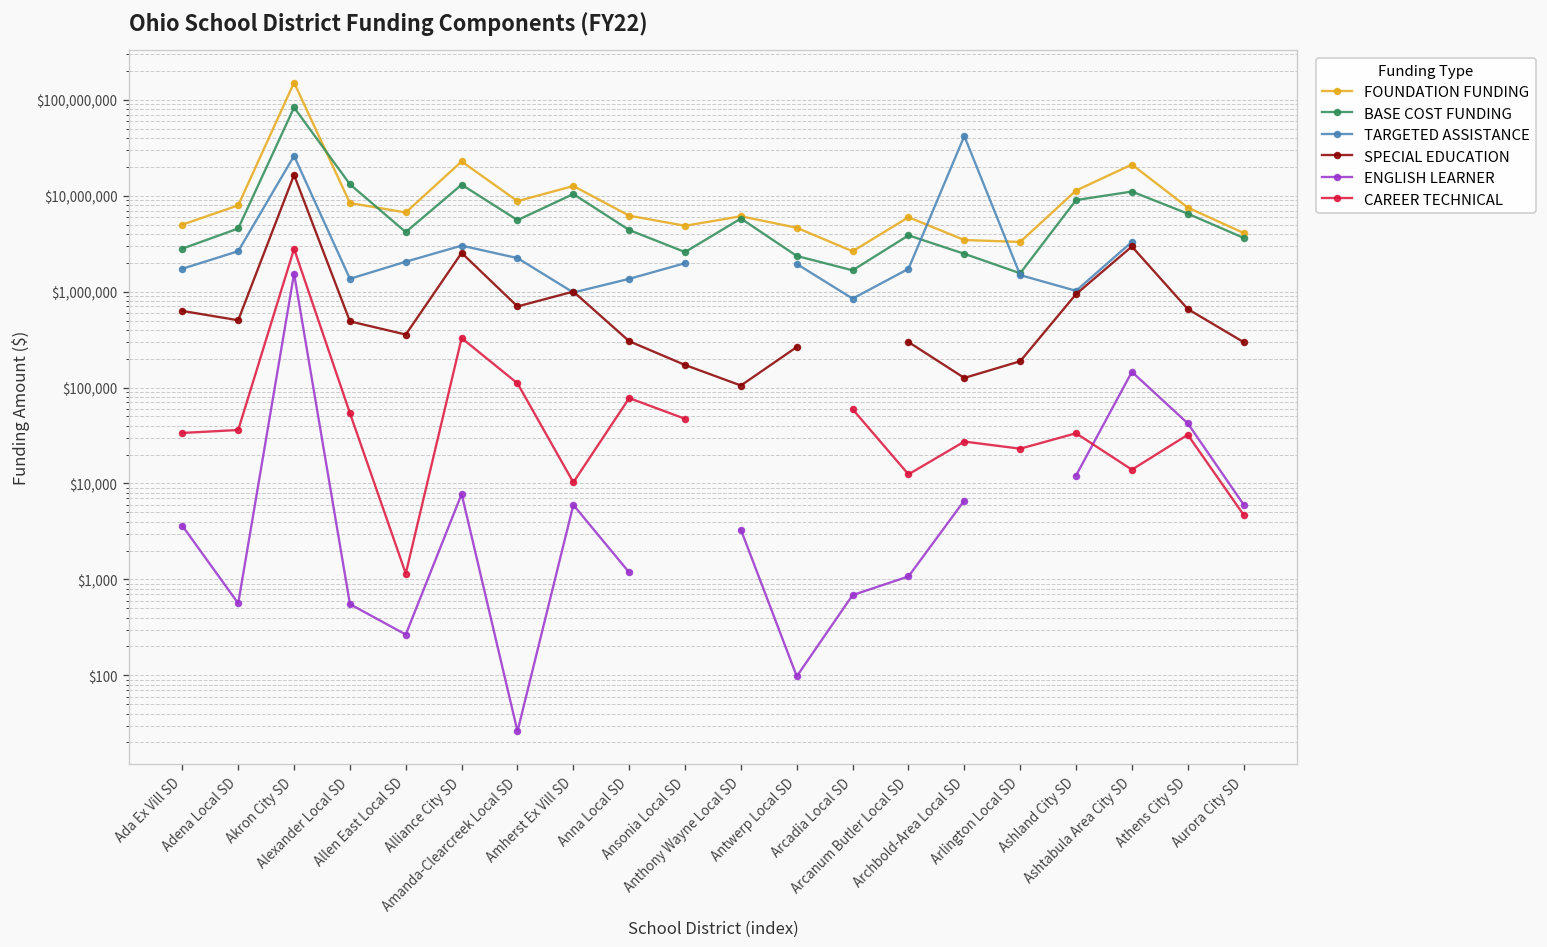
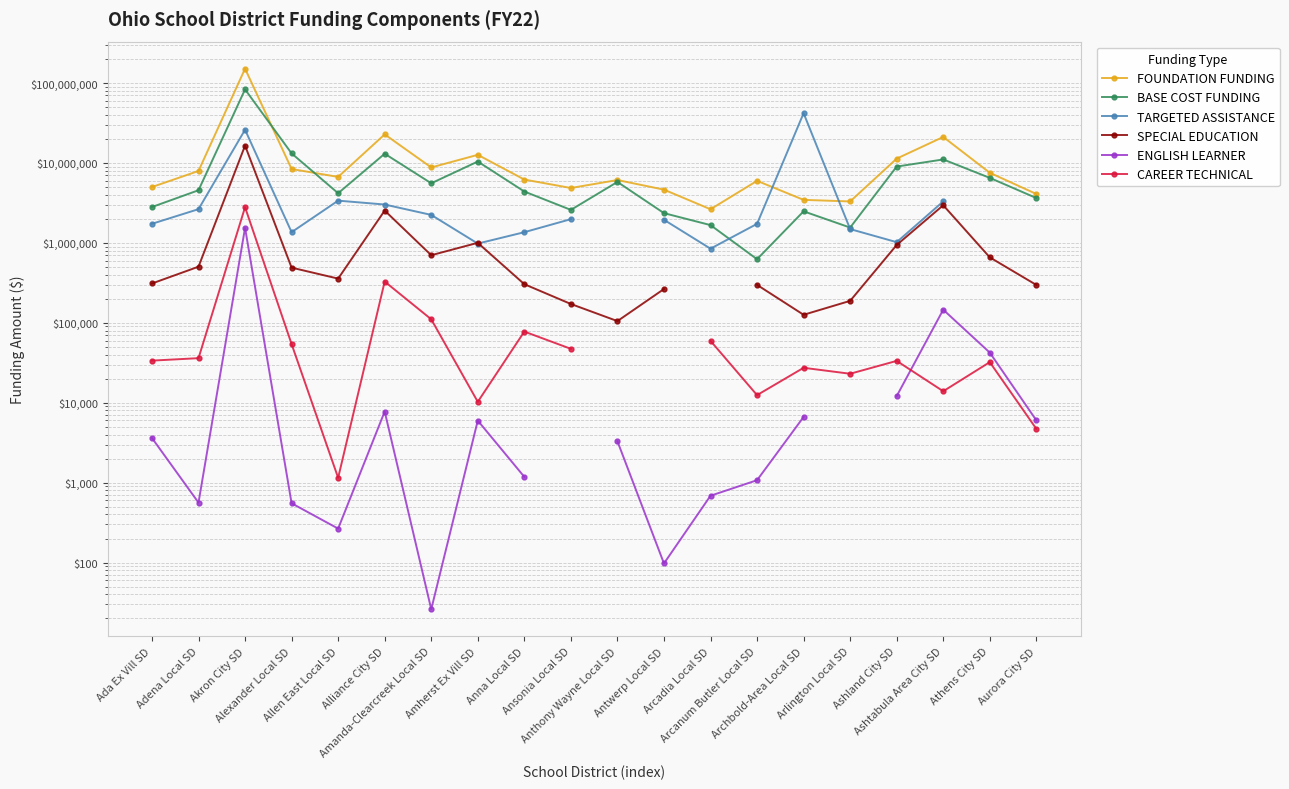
  {
    "FOUNDATION FUNDING": {
      "Ada Ex Vill SD": "$5,000,000",
      "Adena Local SD": "$8,000,000",
      "Akron City SD": "$150,000,000",
      "Alexander Local SD": "$8,000,000",
      "Allen East Local SD": "$7,000,000",
      "Alliance City SD": "$23,000,000",
      "Amanda-Clearcreek Local SD": "$9,000,000",
      "Amherst Ex Vill SD": "$13,000,000",
      "Anna Local SD": "$6,000,000",
      "Ansonia Local SD": "$5,000,000",
      "Antwerp Local SD": "$5,000,000",
      "Arcadia Local SD": "$2,600,000",
      "Arcanum Butler Local SD": "$6,000,000",
      "Archbold-Area Local SD": "$3,400,000",
      "Arlington Local SD": "$3,300,000",
      "Ashland City SD": "$11,000,000",
      "Ashtabula Area City SD": "$21,000,000",
      "Athens City SD": "$8,000,000",
      "Aurora City SD": "$4,000,000"
    },
    "BASE COST FUNDING": {
      "Ada Ex Vill SD": "$2,800,000",
      "Adena Local SD": "$5,000,000",
      "Akron City SD": "$80,000,000",
      "Alexander Local SD": "$13,000,000",
      "Allen East Local SD": "$4,000,000",
      "Alliance City SD": "$13,000,000",
      "Amanda-Clearcreek Local SD": "$6,000,000",
      "Amherst Ex Vill SD": "$10,000,000",
      "Anna Local SD": "$4,000,000",
      "Ansonia Local SD": "$2,600,000",
      "Antwerp Local SD": "$2,400,000",
      "Arcadia Local SD": "$1,700,000",
-     "Arcanum Butler Local SD": "$4,000,000",
+     "Arcanum Butler Local SD": "$600,000",
      "Archbold-Area Local SD": "$2,500,000",
      "Ashland City SD": "$9,000,000",
      "Ashtabula Area City SD": "$11,000,000",
      "Athens City SD": "$6,000,000",
      "Aurora City SD": "$4,000,000"
    },
    "TARGETED ASSISTANCE": {
      "Ada Ex Vill SD": "$1,700,000",
      "Adena Local SD": "$2,600,000",
      "Akron City SD": "$26,000,000",
      "Alexander Local SD": "$1,400,000",
-     "Allen East Local SD": "$2,100,000",
+     "Allen East Local SD": "$3,400,000",
      "Alliance City SD": "$3,000,000",
      "Amanda-Clearcreek Local SD": "$2,200,000",
      "Anna Local SD": "$1,400,000",
      "Ansonia Local SD": "$2,000,000",
      "Antwerp Local SD": "$1,900,000",
      "Arcadia Local SD": "$800,000",
      "Arcanum Butler Local SD": "$1,700,000",
      "Archbold-Area Local SD": "$40,000,000",
      "Ashland City SD": "$1,000,000",
      "Ashtabula Area City SD": "$3,300,000"
    },
    "SPECIAL EDUCATION": {
-     "Ada Ex Vill SD": "$600,000",
+     "Ada Ex Vill SD": "$310,000",
      "Adena Local SD": "$500,000",
      "Akron City SD": "$16,000,000",
      "Alexander Local SD": "$500,000",
      "Allen East Local SD": "$400,000",
      "Alliance City SD": "$2,500,000",
      "Amanda-Clearcreek Local SD": "$700,000",
      "Anna Local SD": "$300,000",
      "Ansonia Local SD": "$170,000",
      "Anthony Wayne Local SD": "$110,000",
      "Antwerp Local SD": "$260,000",
      "Arcanum Butler Local SD": "$300,000",
      "Archbold-Area Local SD": "$130,000",
      "Arlington Local SD": "$190,000",
      "Ashland City SD": "$900,000",
      "Ashtabula Area City SD": "$3,000,000",
      "Athens City SD": "$700,000",
      "Aurora City SD": "$300,000"
    },
    "ENGLISH LEARNER": {
      "Ada Ex Vill SD": "$4,000",
      "Adena Local SD": "$600",
      "Akron City SD": "$1,500,000",
      "Alexander Local SD": "$600",
      "Allen East Local SD": "$270",
      "Alliance City SD": "$8,000",
      "Amanda-Clearcreek Local SD": "$26",
      "Amherst Ex Vill SD": "$6,000",
      "Anna Local SD": "$1,200",
      "Anthony Wayne Local SD": "$3,300",
      "Antwerp Local SD": "$100",
      "Arcadia Local SD": "$700",
      "Arcanum Butler Local SD": "$1,100",
      "Archbold-Area Local SD": "$7,000",
      "Ashland City SD": "$12,000",
      "Ashtabula Area City SD": "$150,000",
      "Athens City SD": "$40,000",
      "Aurora City SD": "$6,000"
    },
    "CAREER TECHNICAL": {
      "Ada Ex Vill SD": "$34,000",
      "Adena Local SD": "$40,000",
      "Akron City SD": "$2,800,000",
      "Alexander Local SD": "$50,000",
      "Allen East Local SD": "$1,200",
      "Alliance City SD": "$330,000",
      "Amanda-Clearcreek Local SD": "$110,000",
      "Amherst Ex Vill SD": "$10,000",
      "Anna Local SD": "$80,000",
      "Ansonia Local SD": "$50,000",
      "Arcadia Local SD": "$60,000",
      "Arcanum Butler Local SD": "$12,000",
      "Archbold-Area Local SD": "$27,000",
      "Arlington Local SD": "$23,000",
      "Ashland City SD": "$33,000",
      "Ashtabula Area City SD": "$14,000",
      "Athens City SD": "$32,000",
      "Aurora City SD": "$5,000"
    }
  }
